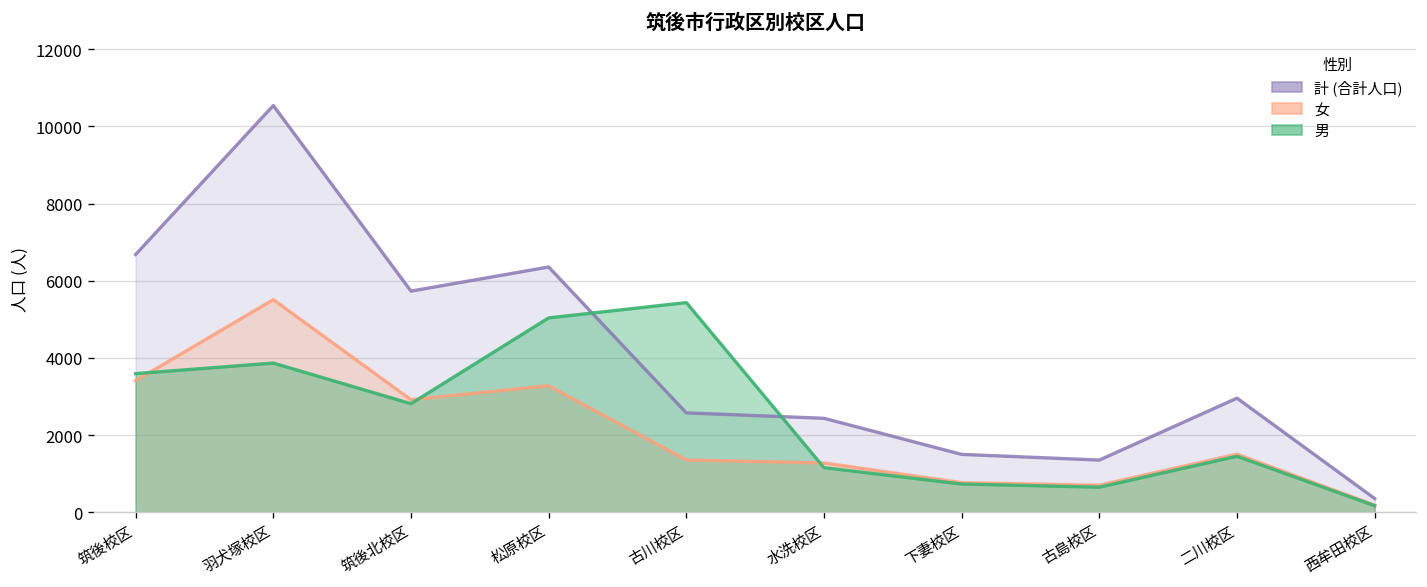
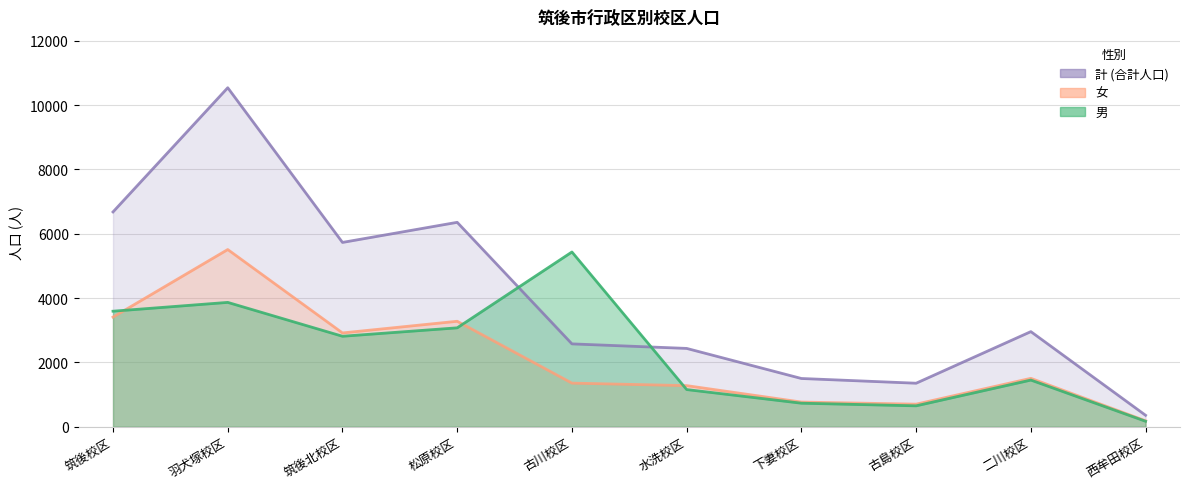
  {
    "男": {
      "筑後校区": 3600,
      "羽犬塚校区": 3900,
      "筑後北校区": 2800,
-     "松原校区": 5000,
+     "松原校区": 3100,
      "古川校区": 5400,
      "水洗校区": 1200
    }
  }
